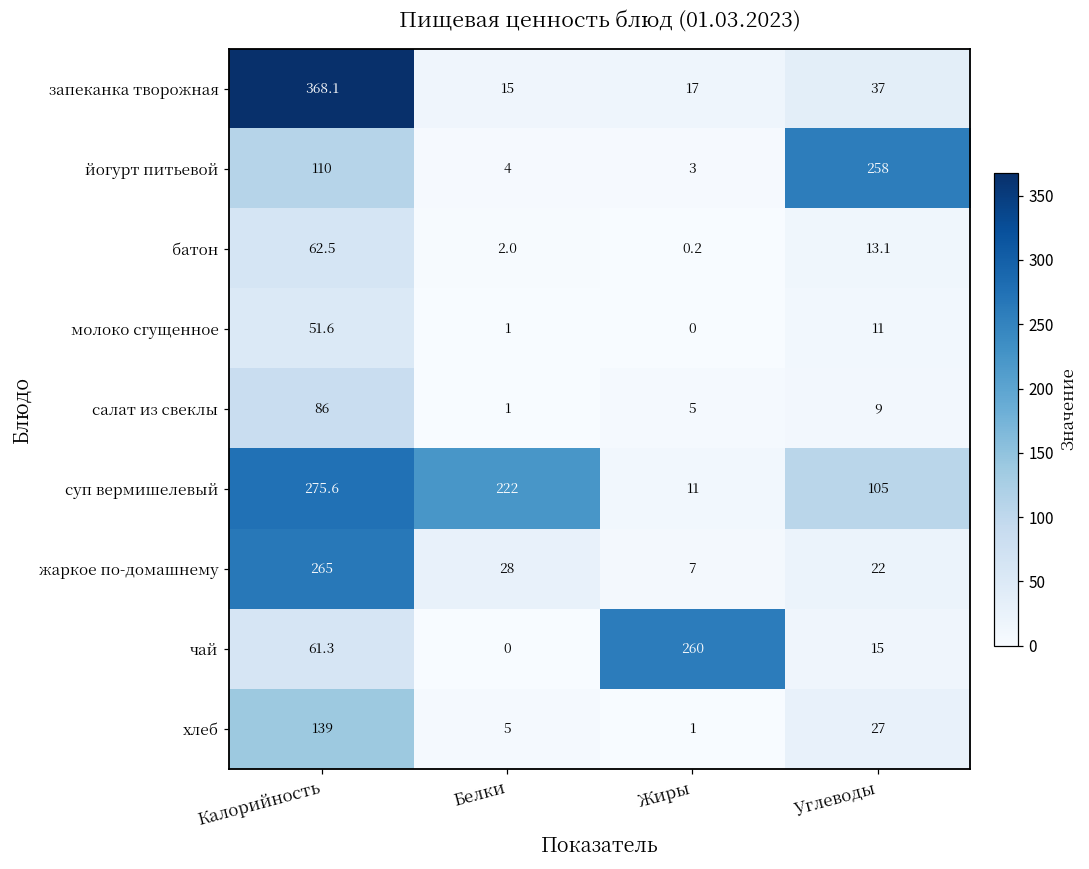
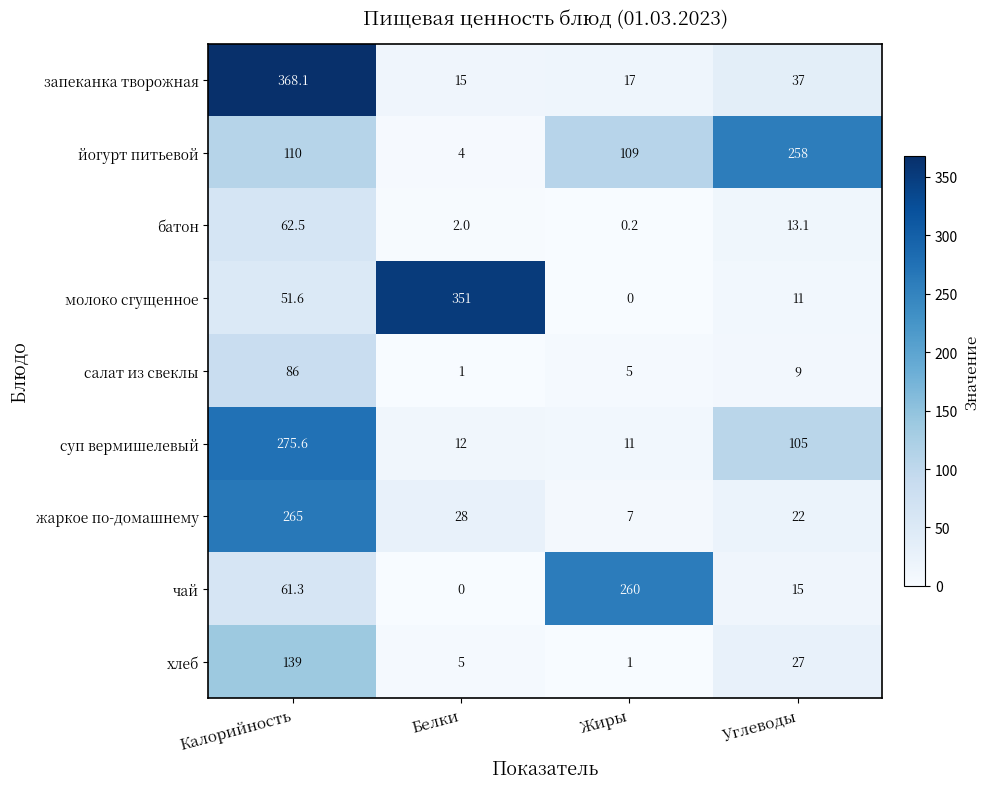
  {
    "запеканка творожная": {
      "Калорийность": 368.1,
      "Белки": 15,
      "Жиры": 17,
      "Углеводы": 37
    },
    "йогурт питьевой": {
      "Калорийность": 110,
      "Белки": 4,
-     "Жиры": 3,
+     "Жиры": 109,
      "Углеводы": 258
    },
    "батон": {
      "Калорийность": 62.5,
      "Белки": 2.0,
      "Жиры": 0.2,
      "Углеводы": 13.1
    },
    "молоко сгущенное": {
      "Калорийность": 51.6,
-     "Белки": 1,
+     "Белки": 351,
      "Жиры": 0,
      "Углеводы": 11
    },
    "салат из свеклы": {
      "Калорийность": 86,
      "Белки": 1,
      "Жиры": 5,
      "Углеводы": 9
    },
    "суп вермишелевый": {
      "Калорийность": 275.6,
-     "Белки": 222,
+     "Белки": 12,
      "Жиры": 11,
      "Углеводы": 105
    },
    "жаркое по-домашнему": {
      "Калорийность": 265,
      "Белки": 28,
      "Жиры": 7,
      "Углеводы": 22
    },
    "чай": {
      "Калорийность": 61.3,
      "Белки": 0,
      "Жиры": 260,
      "Углеводы": 15
    },
    "хлеб": {
      "Калорийность": 139,
      "Белки": 5,
      "Жиры": 1,
      "Углеводы": 27
    }
  }
